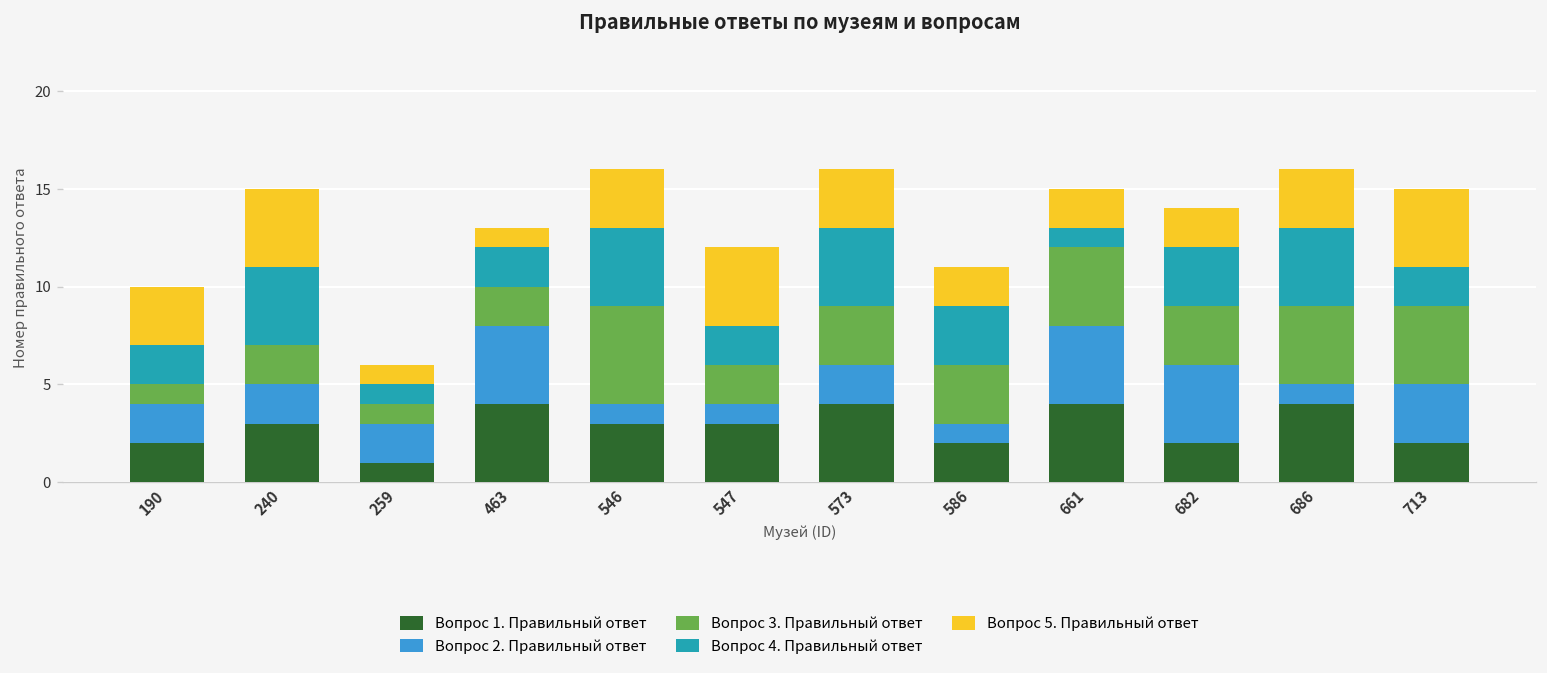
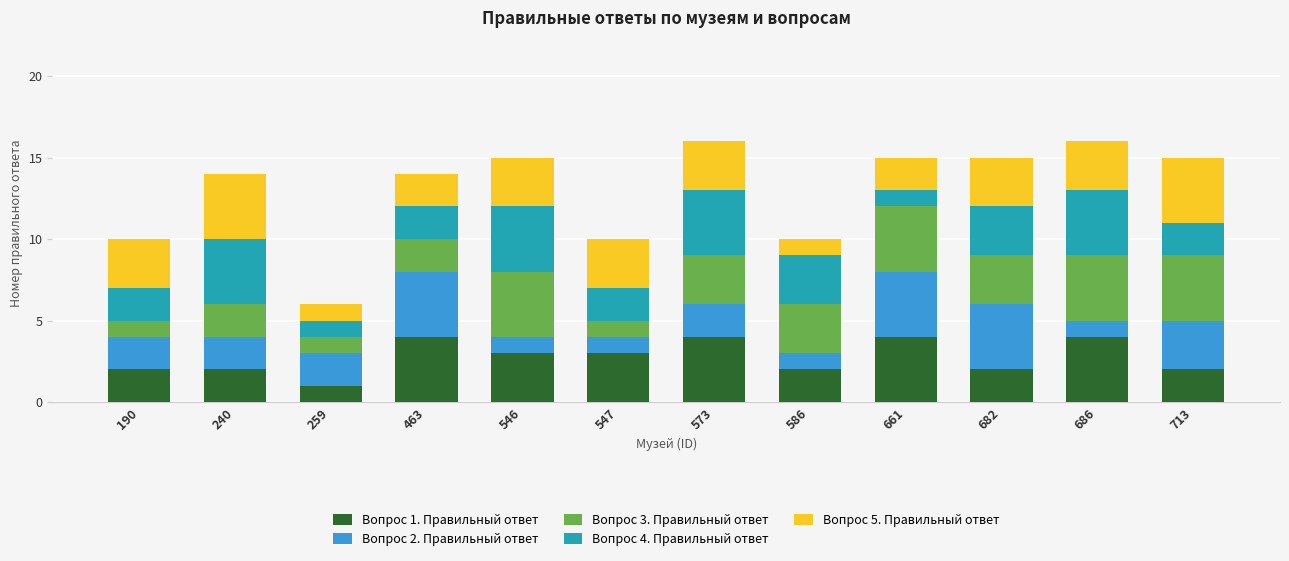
  {
    "Вопрос 1. Правильный ответ": {
      "190": 2,
-     "240": 3,
+     "240": 2,
      "259": 1,
      "463": 4,
      "546": 3,
      "547": 3,
      "573": 4,
      "586": 2,
      "661": 4,
      "682": 2,
      "686": 4,
      "713": 2
    },
    "Вопрос 3. Правильный ответ": {
      "190": 1,
      "240": 2,
      "259": 1,
      "463": 2,
-     "546": 5,
-     "547": 2,
+     "546": 4,
+     "547": 1,
      "573": 3,
      "586": 3,
      "661": 4,
      "682": 3,
      "686": 4,
      "713": 4
    },
    "Вопрос 5. Правильный ответ": {
      "190": 3,
      "240": 4,
      "259": 1,
-     "463": 1,
+     "463": 2,
      "546": 3,
-     "547": 4,
+     "547": 3,
      "573": 3,
-     "586": 2,
+     "586": 1,
      "661": 2,
-     "682": 2,
+     "682": 3,
      "686": 3,
      "713": 4
    }
  }
